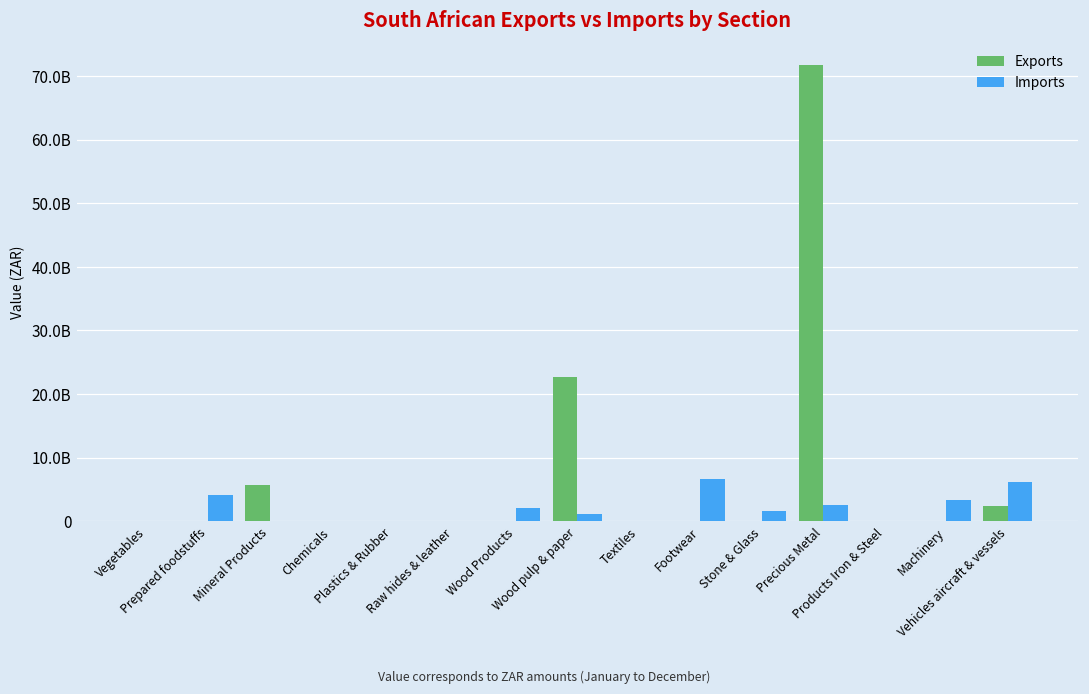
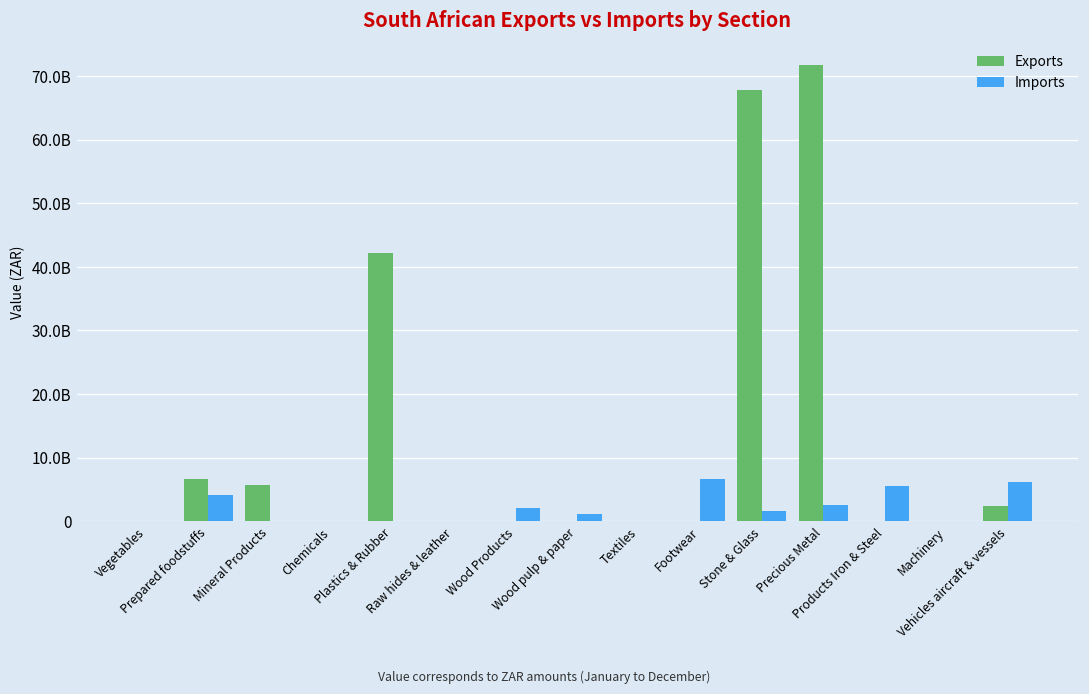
  {
    "Exports": {
-     "Prepared foodstuffs": 0,
+     "Prepared foodstuffs": 7000000000,
      "Mineral Products": 6000000000,
-     "Plastics & Rubber": 0,
-     "Wood pulp & paper": 23000000000,
-     "Stone & Glass": 0,
+     "Plastics & Rubber": 42000000000,
+     "Wood pulp & paper": 0,
+     "Stone & Glass": 68000000000,
      "Precious Metal": 72000000000,
      "Vehicles aircraft & vessels": 2000000000
    },
    "Imports": {
      "Prepared foodstuffs": 4000000000,
      "Wood Products": 2000000000,
      "Wood pulp & paper": 1000000000,
      "Footwear": 7000000000,
      "Stone & Glass": 2000000000,
      "Precious Metal": 3000000000,
-     "Products Iron & Steel": 0,
-     "Machinery": 3000000000,
+     "Products Iron & Steel": 6000000000,
+     "Machinery": 0,
      "Vehicles aircraft & vessels": 6000000000
    }
  }
